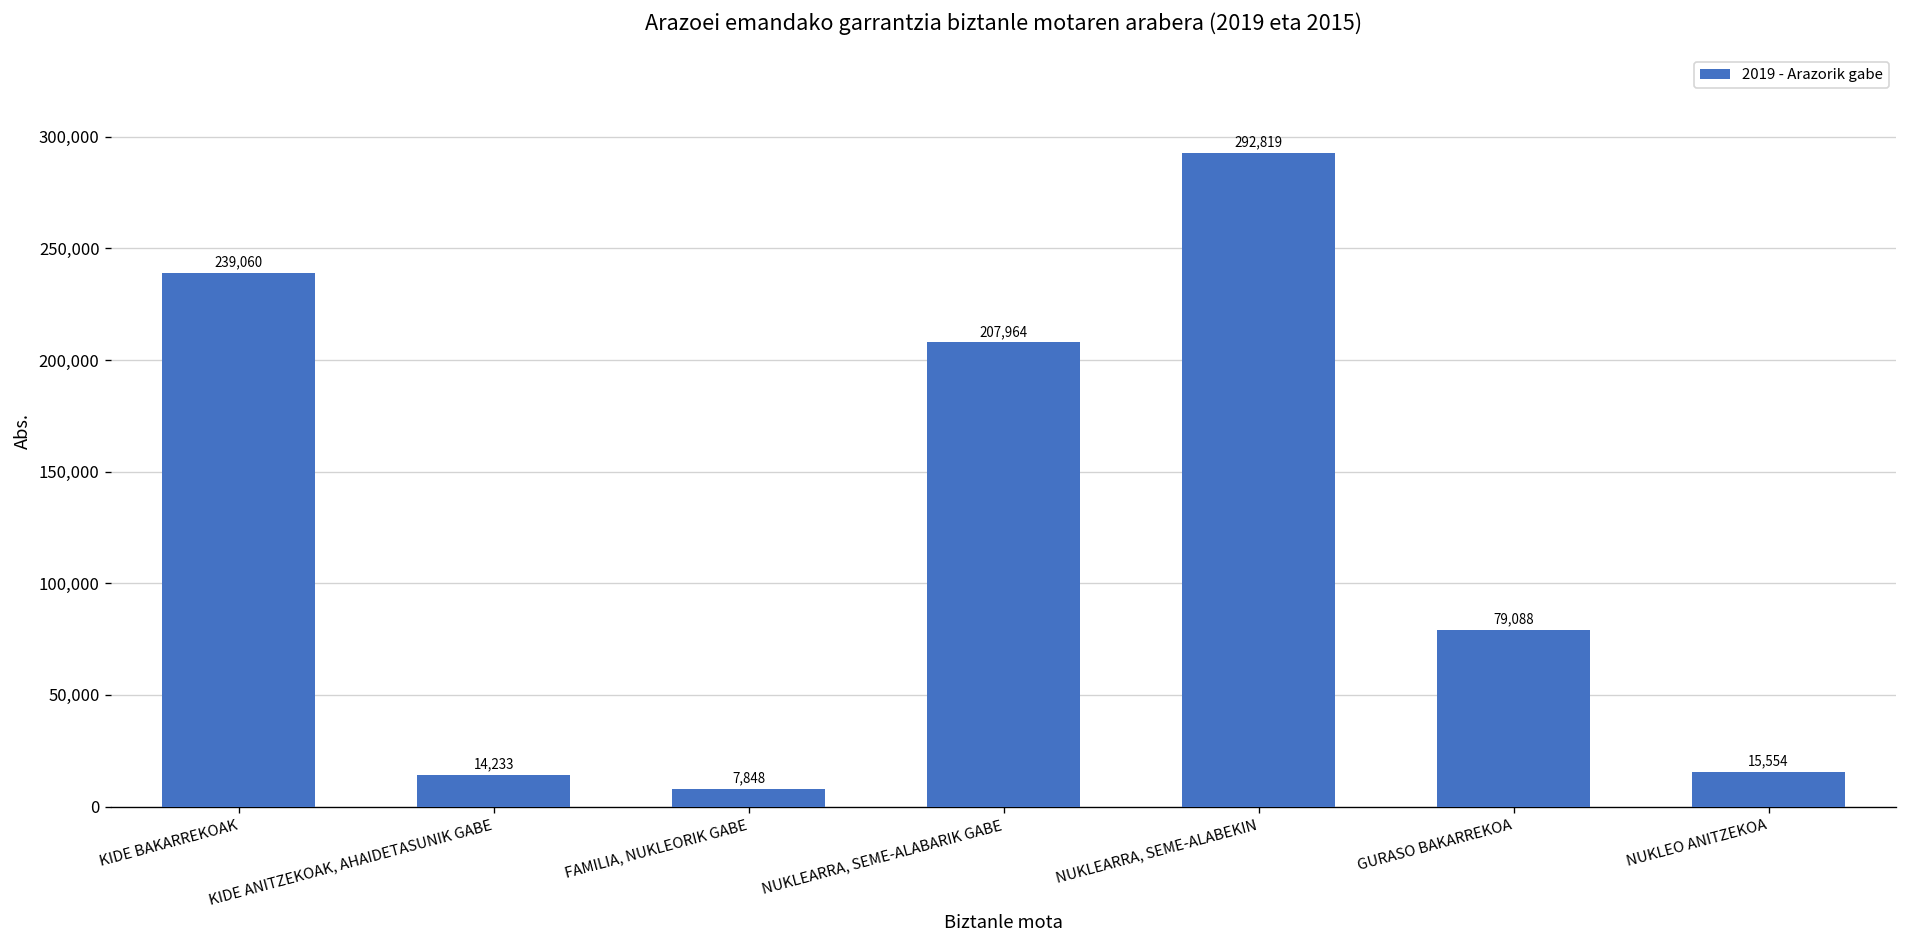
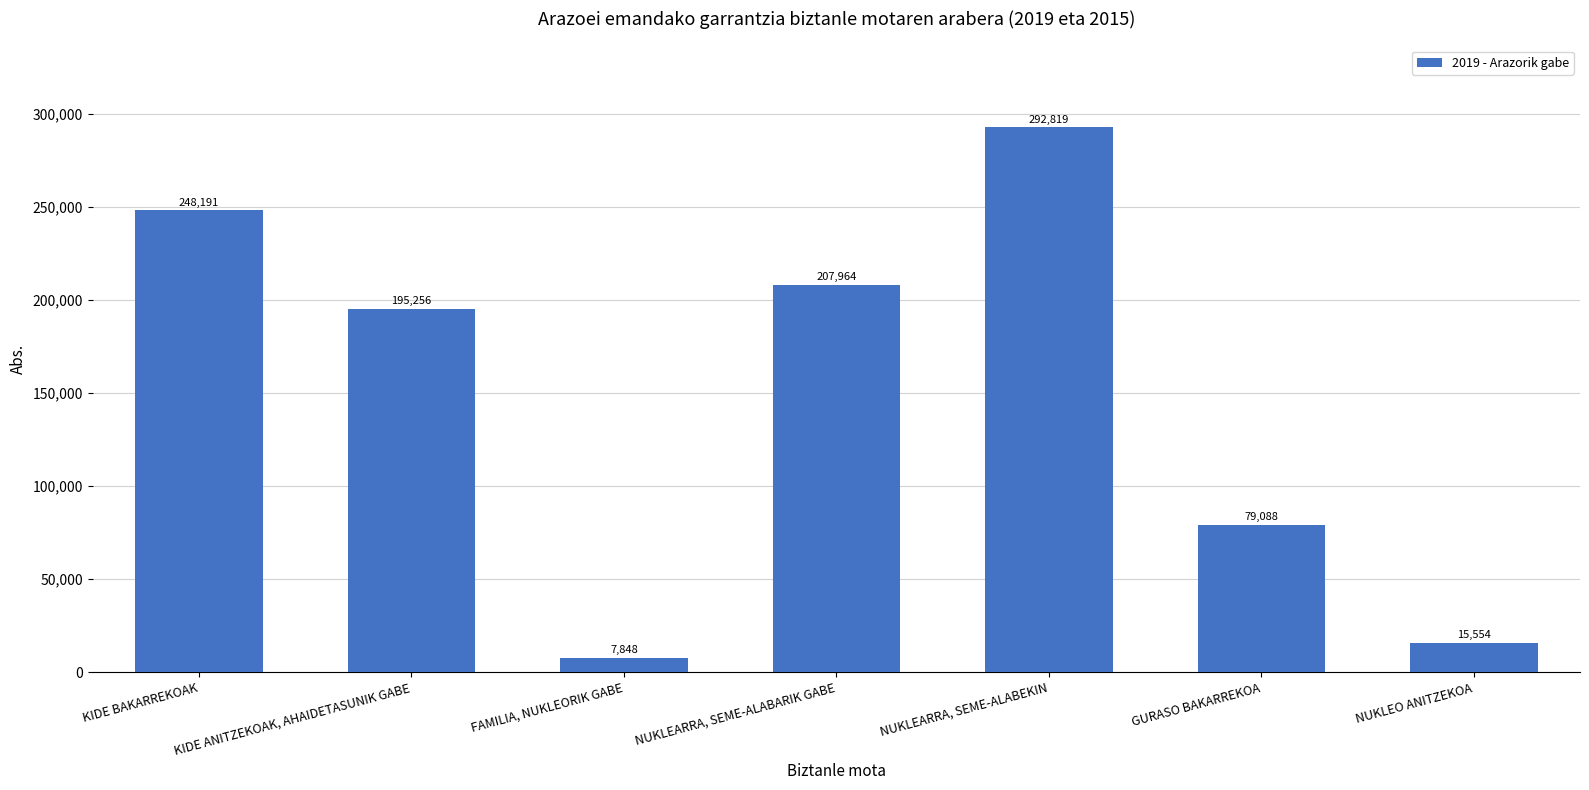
  {
-   "KIDE BAKARREKOAK": "239,060",
-   "KIDE ANITZEKOAK, AHAIDETASUNIK GABE": "14,233",
+   "KIDE BAKARREKOAK": "248,191",
+   "KIDE ANITZEKOAK, AHAIDETASUNIK GABE": "195,256",
    "FAMILIA, NUKLEORIK GABE": "7,848",
    "NUKLEARRA, SEME-ALABARIK GABE": "207,964",
    "NUKLEARRA, SEME-ALABEKIN": "292,819",
    "GURASO BAKARREKOA": "79,088",
    "NUKLEO ANITZEKOA": "15,554"
  }
